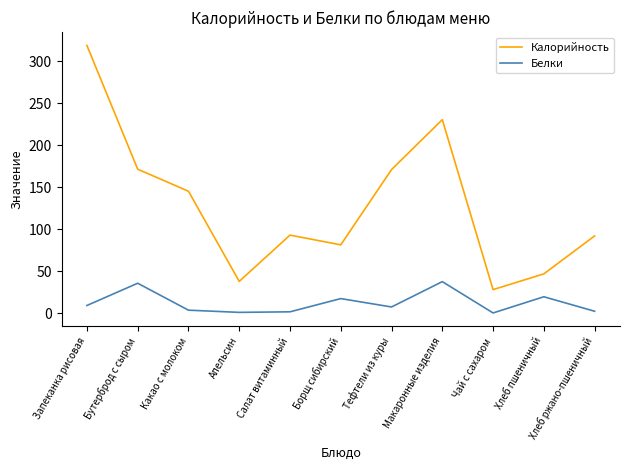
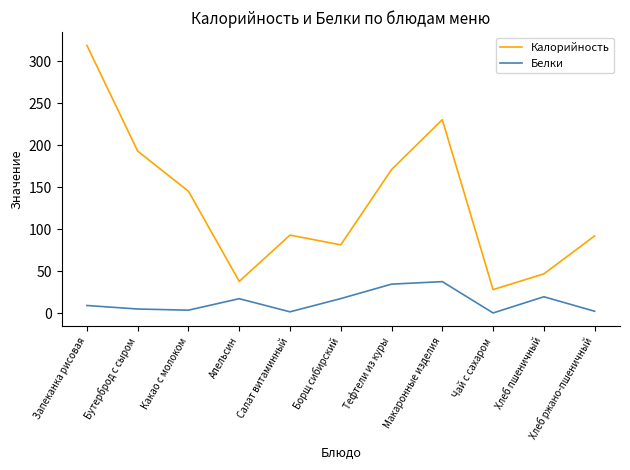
  {
    "Калорийность": {
      "Запеканка рисовая": 320,
-     "Бутерброд с сыром": 170,
+     "Бутерброд с сыром": 190,
      "Какао с молоком": 150,
      "Апельсин": 40,
      "Салат витаминный": 90,
      "Борщ сибирский": 80,
      "Тефтели из куры": 170,
      "Макаронные изделия": 230,
      "Чай с сахаром": 30,
      "Хлеб пшеничный": 50,
      "Хлеб ржано-пшеничный": 90
    },
    "Белки": {
      "Запеканка рисовая": 10,
-     "Бутерброд с сыром": 40,
+     "Бутерброд с сыром": 0,
      "Какао с молоком": 0,
-     "Апельсин": 0,
+     "Апельсин": 20,
      "Салат витаминный": 0,
      "Борщ сибирский": 20,
-     "Тефтели из куры": 10,
+     "Тефтели из куры": 30,
      "Макаронные изделия": 40,
      "Чай с сахаром": 0,
      "Хлеб пшеничный": 20,
      "Хлеб ржано-пшеничный": 0
    }
  }
